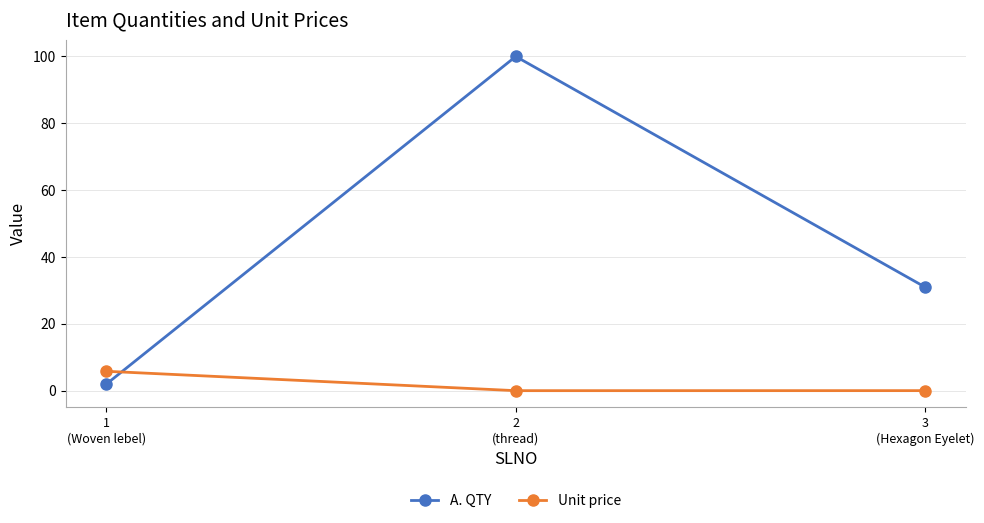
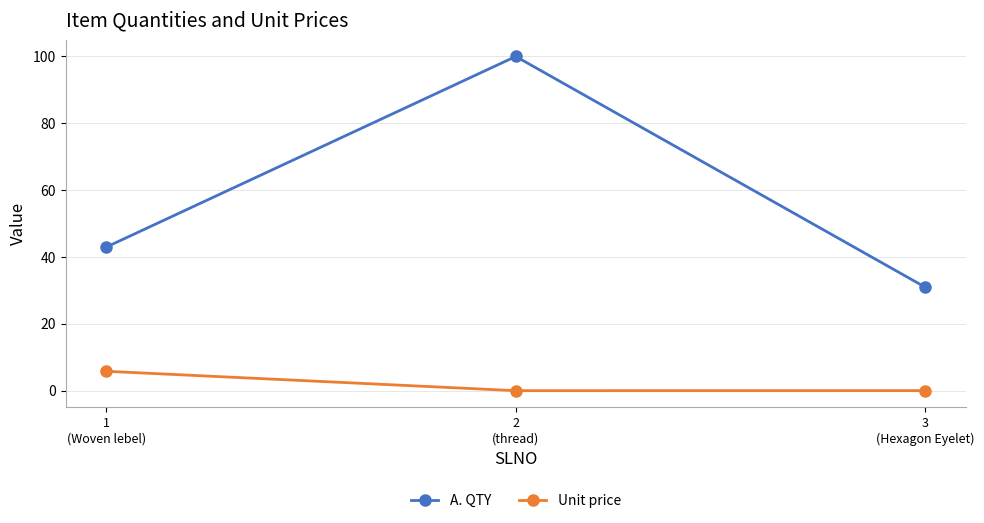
  {
    "A. QTY": {
-     "1 (Woven lebel)": 2,
+     "1 (Woven lebel)": 43,
      "2 (thread)": 100,
      "3 (Hexagon Eyelet)": 31
    },
    "Unit price": {
      "1 (Woven lebel)": 6,
      "2 (thread)": 0,
      "3 (Hexagon Eyelet)": 0
    }
  }
